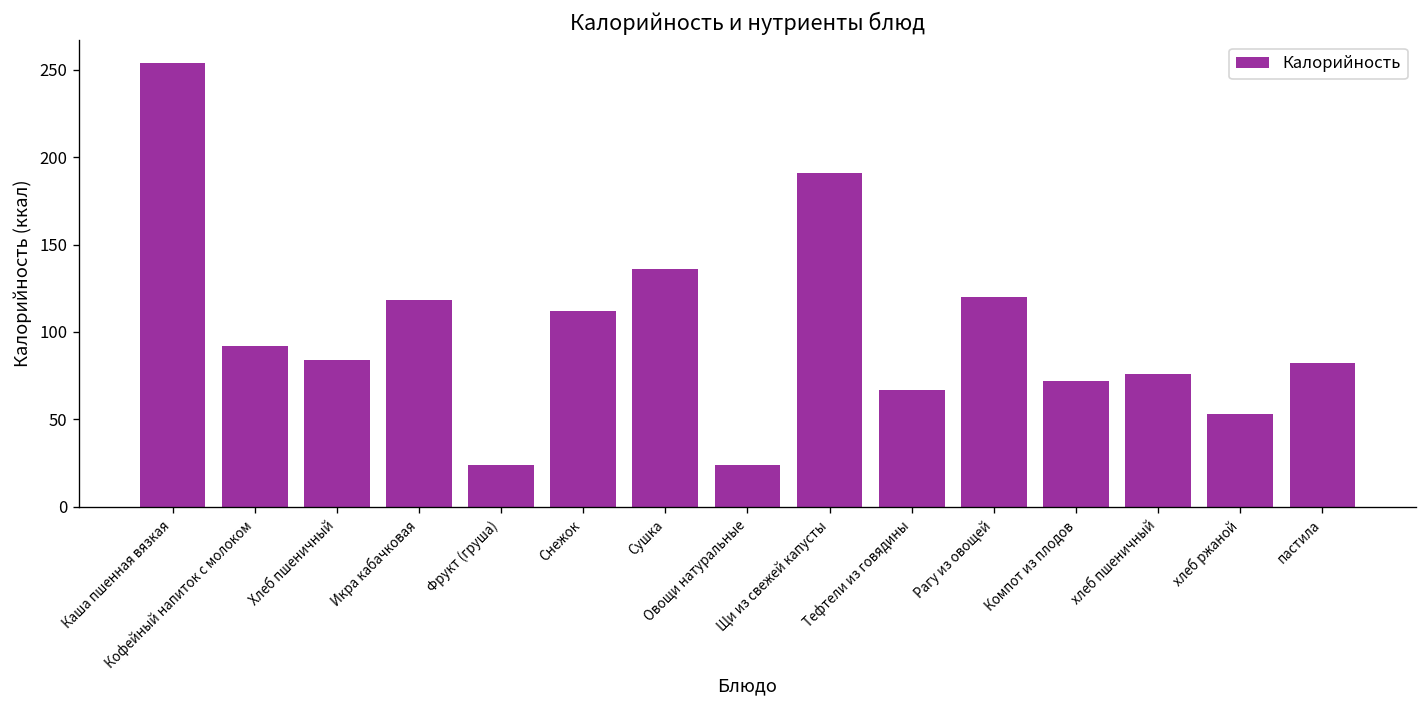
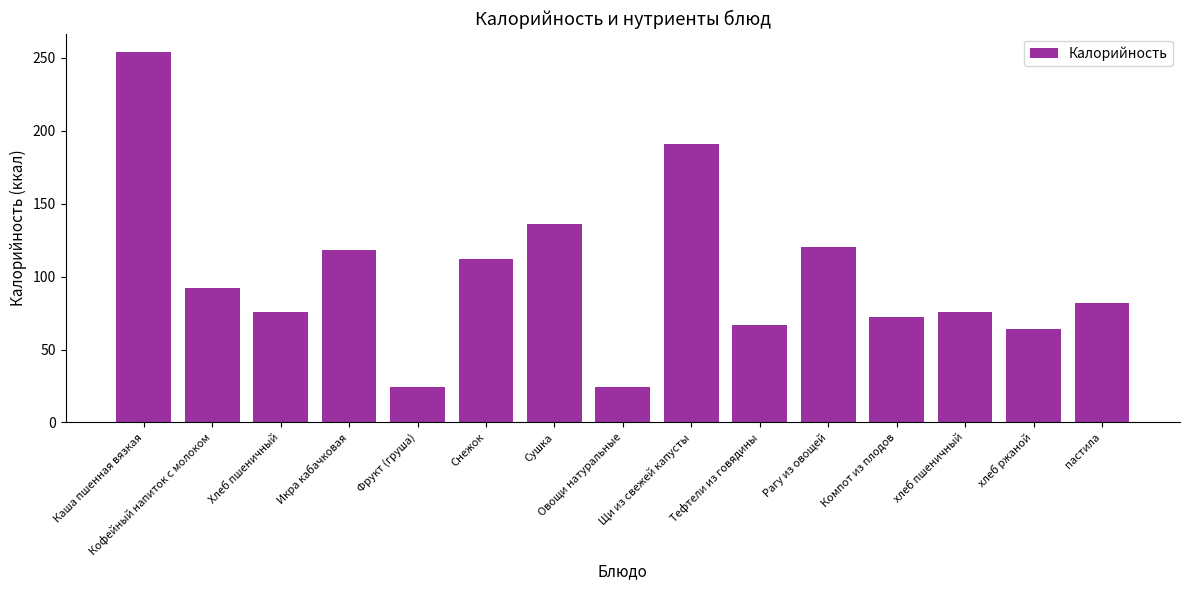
  {
    "Каша пшенная вязкая": 254,
    "Кофейный напиток с молоком": 92,
-   "Хлеб пшеничный": 84,
+   "Хлеб пшеничный": 76,
    "Икра кабачковая": 118,
    "Фрукт (груша)": 24,
    "Снежок": 112,
    "Сушка": 136,
    "Овощи натуральные": 24,
    "Щи из свежей капусты": 191,
    "Тефтели из говядины": 67,
    "Рагу из овощей": 120,
    "Компот из плодов": 72,
    "хлеб пшеничный": 76,
-   "хлеб ржаной": 53,
+   "хлеб ржаной": 64,
    "пастила": 82
  }
